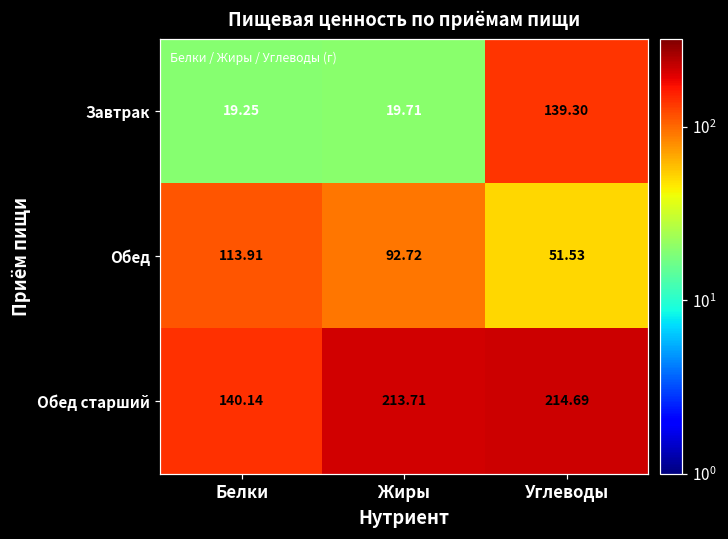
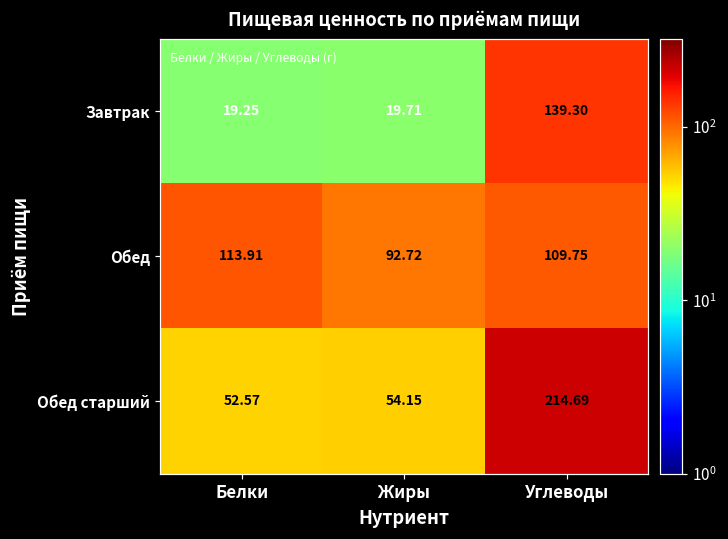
  {
    "Завтрак": {
      "Жиры": 19.71,
      "Углеводы": 139.30
    },
    "Обед": {
      "Белки": 113.91,
      "Жиры": 92.72,
-     "Углеводы": 51.53
+     "Углеводы": 109.75
    },
    "Обед старший": {
-     "Белки": 140.14,
-     "Жиры": 213.71,
+     "Белки": 52.57,
+     "Жиры": 54.15,
      "Углеводы": 214.69
    }
  }
